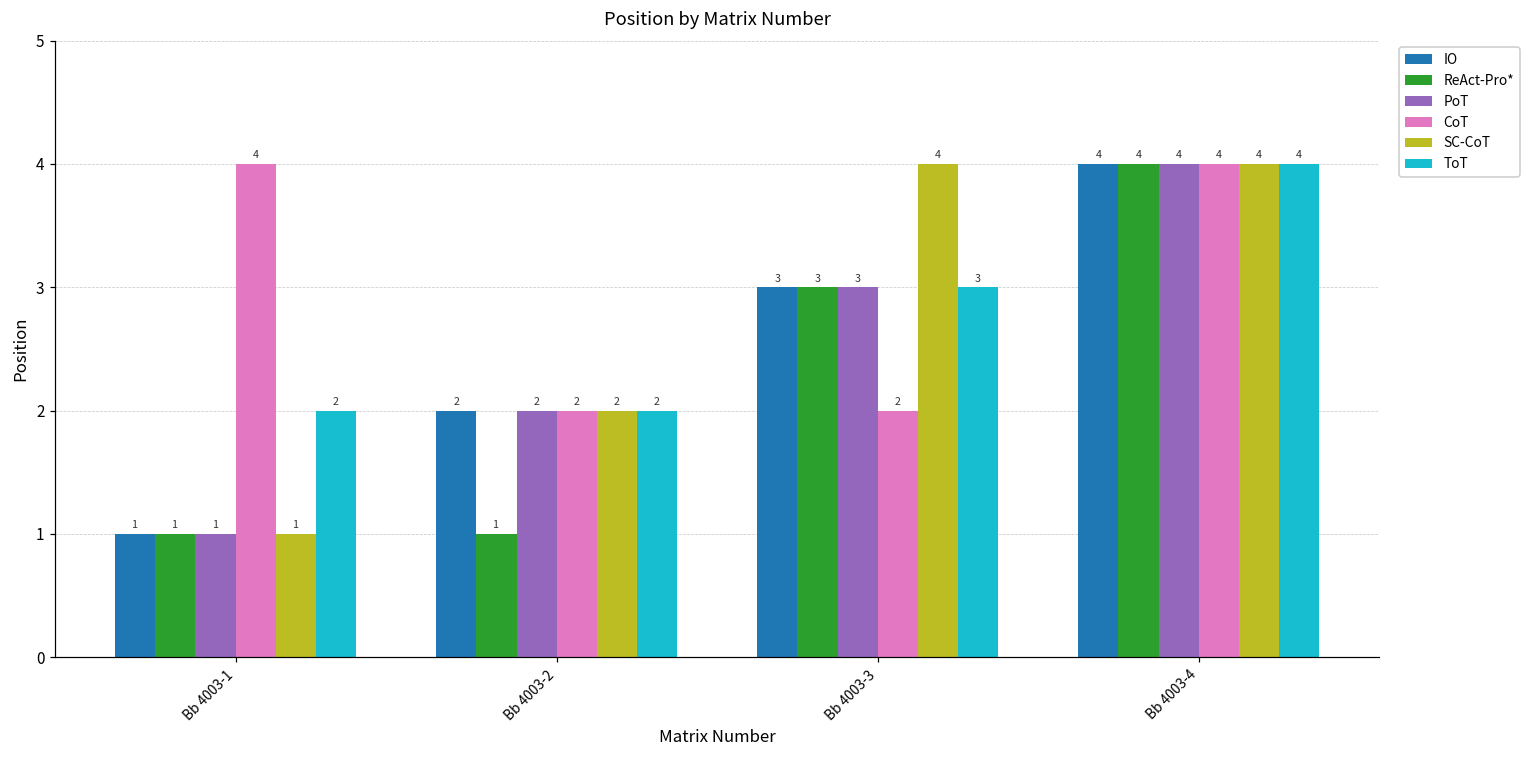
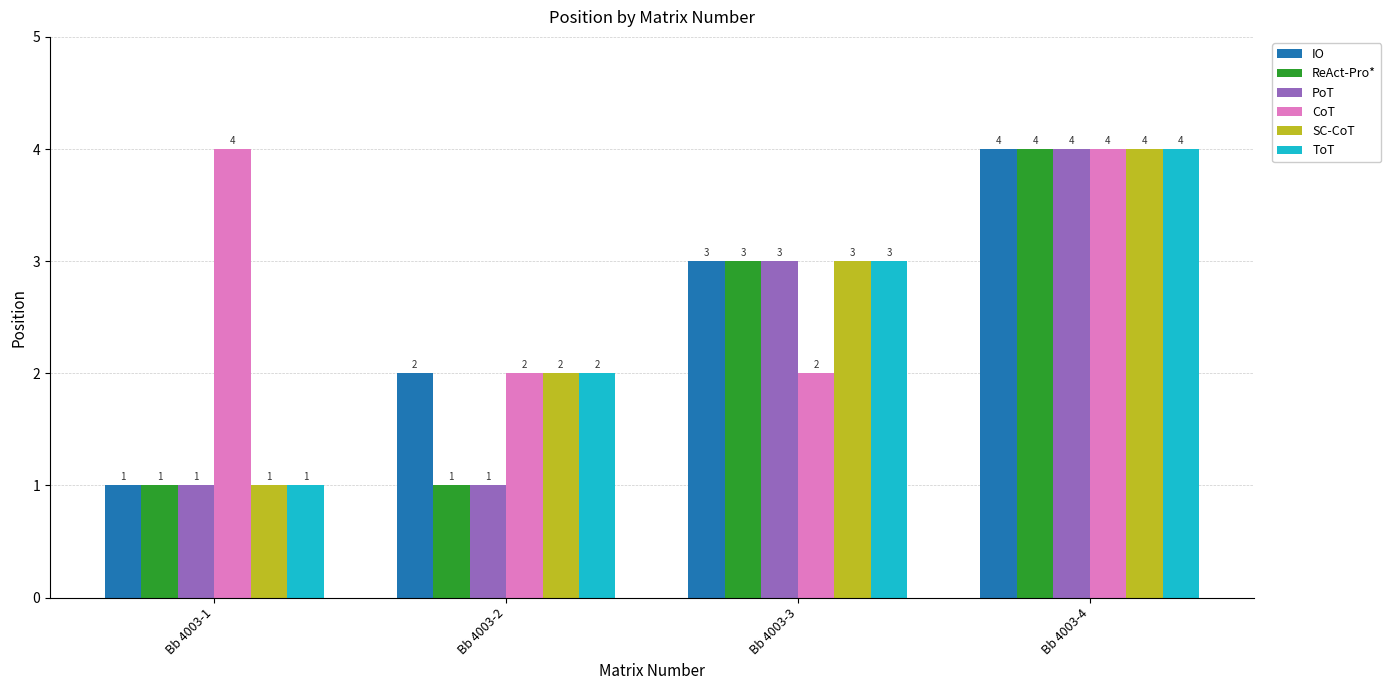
  {
    "IO": {
      "Bb 4003-1": 1,
      "Bb 4003-2": 2,
      "Bb 4003-3": 3,
      "Bb 4003-4": 4
    },
    "ReAct-Pro*": {
      "Bb 4003-1": 1,
      "Bb 4003-2": 1,
      "Bb 4003-3": 3,
      "Bb 4003-4": 4
    },
    "PoT": {
      "Bb 4003-1": 1,
-     "Bb 4003-2": 2,
+     "Bb 4003-2": 1,
      "Bb 4003-3": 3,
      "Bb 4003-4": 4
    },
    "CoT": {
      "Bb 4003-1": 4,
      "Bb 4003-2": 2,
      "Bb 4003-3": 2,
      "Bb 4003-4": 4
    },
    "SC-CoT": {
      "Bb 4003-1": 1,
      "Bb 4003-2": 2,
-     "Bb 4003-3": 4,
+     "Bb 4003-3": 3,
      "Bb 4003-4": 4
    },
    "ToT": {
-     "Bb 4003-1": 2,
+     "Bb 4003-1": 1,
      "Bb 4003-2": 2,
      "Bb 4003-3": 3,
      "Bb 4003-4": 4
    }
  }
